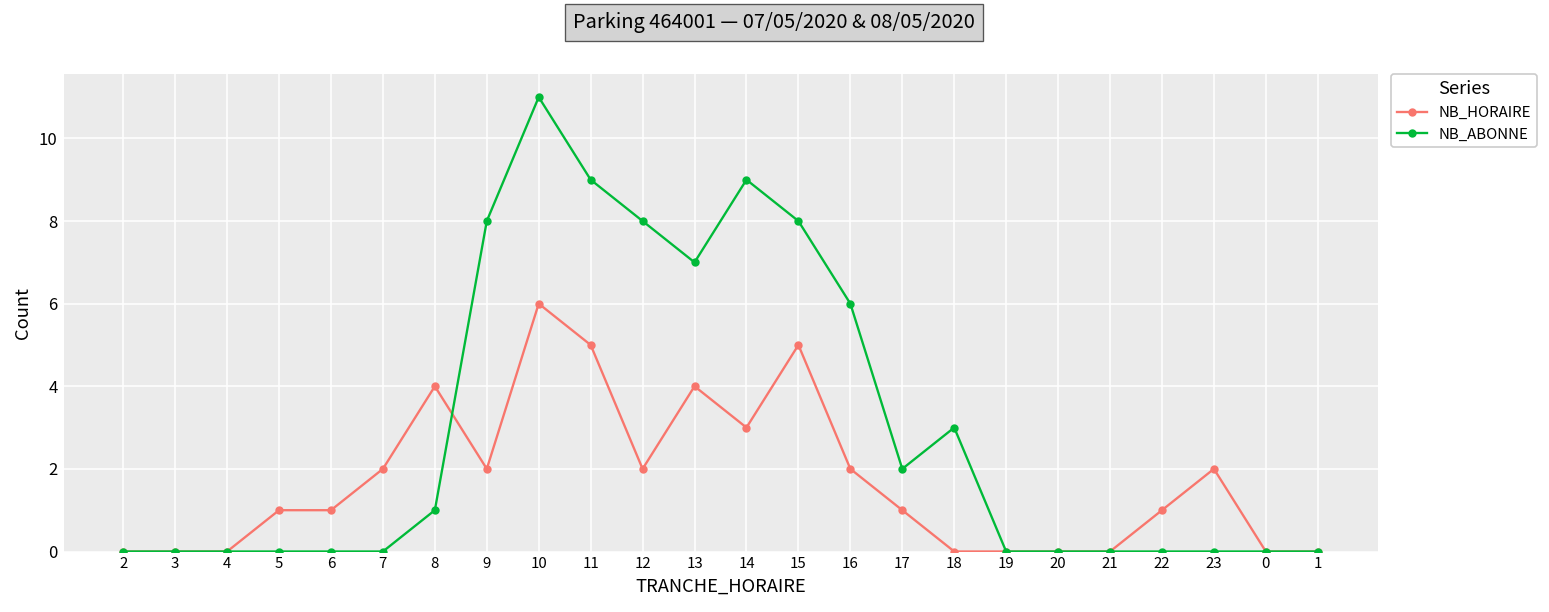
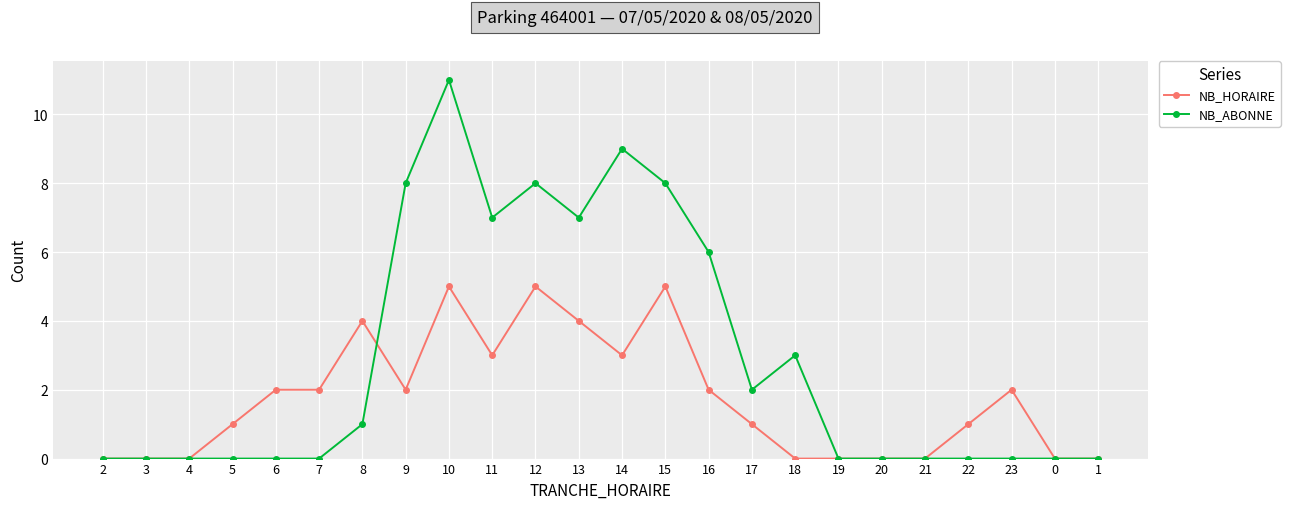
  {
    "NB_HORAIRE": {
      "5": 1,
-     "6": 1,
+     "6": 2,
      "7": 2,
      "8": 4,
      "9": 2,
-     "10": 6,
-     "11": 5,
-     "12": 2,
+     "10": 5,
+     "11": 3,
+     "12": 5,
      "13": 4,
      "14": 3,
      "15": 5,
      "16": 2,
      "17": 1,
      "18": 0,
      "22": 1,
      "23": 2
    },
    "NB_ABONNE": {
      "5": 0,
      "6": 0,
      "7": 0,
      "8": 1,
      "9": 8,
      "10": 11,
-     "11": 9,
+     "11": 7,
      "12": 8,
      "13": 7,
      "14": 9,
      "15": 8,
      "16": 6,
      "17": 2,
      "18": 3,
      "22": 0,
      "23": 0
    }
  }
